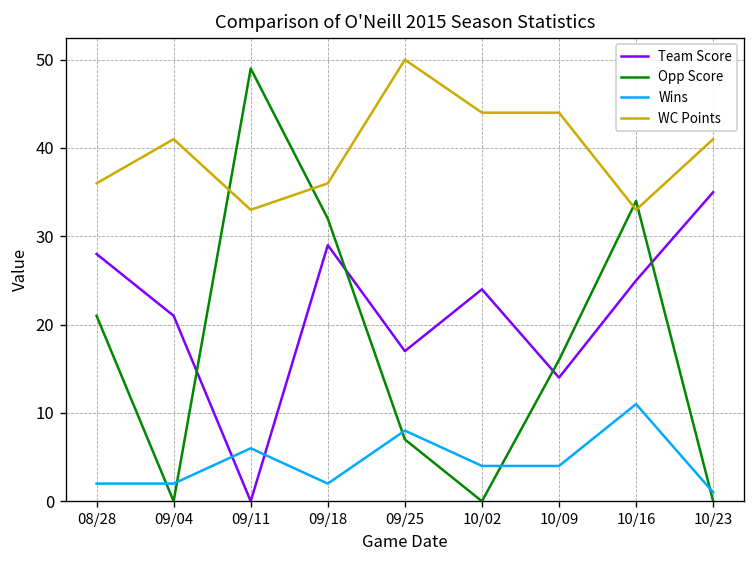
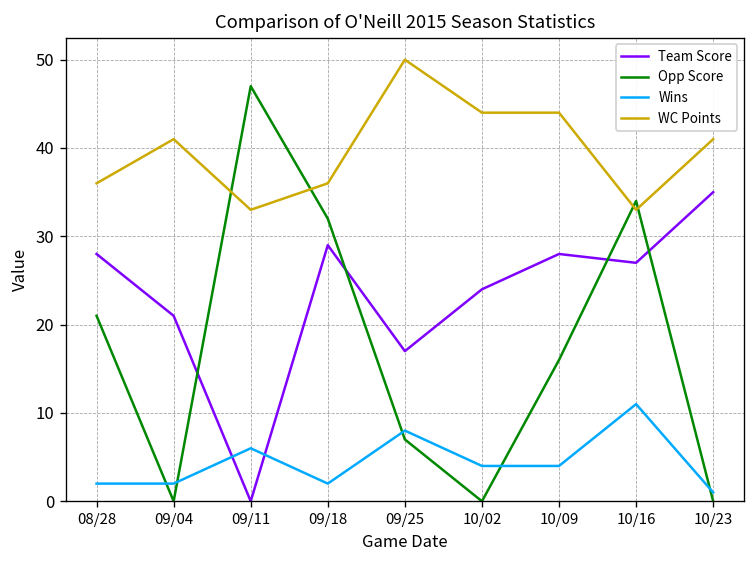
  {
    "Team Score": {
      "08/28": 28,
      "09/04": 21,
      "09/11": 0,
      "09/18": 29,
      "09/25": 17,
      "10/02": 24,
-     "10/09": 14,
-     "10/16": 25,
+     "10/09": 28,
+     "10/16": 27,
      "10/23": 35
    },
    "Opp Score": {
      "08/28": 21,
      "09/04": 0,
-     "09/11": 49,
+     "09/11": 47,
      "09/18": 32,
      "09/25": 7,
      "10/02": 0,
      "10/09": 16,
      "10/16": 34,
      "10/23": 0
    },
    "Wins": {
      "08/28": 2,
      "09/04": 2,
      "09/11": 6,
      "09/18": 2,
      "09/25": 8,
      "10/02": 4,
      "10/09": 4,
      "10/16": 11,
      "10/23": 1
    },
    "WC Points": {
      "08/28": 36,
      "09/04": 41,
      "09/11": 33,
      "09/18": 36,
      "09/25": 50,
      "10/02": 44,
      "10/09": 44,
      "10/16": 33,
      "10/23": 41
    }
  }
